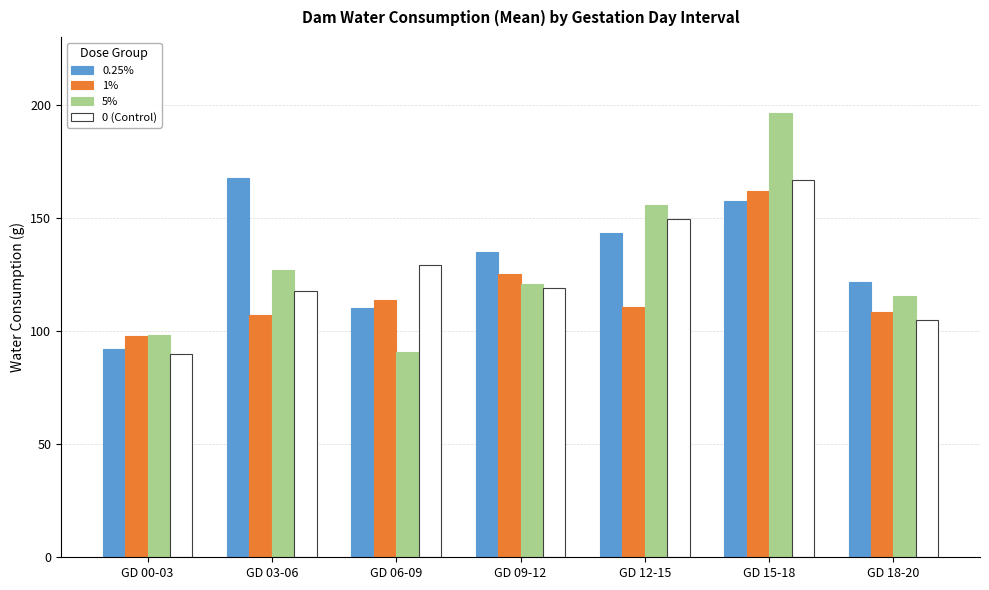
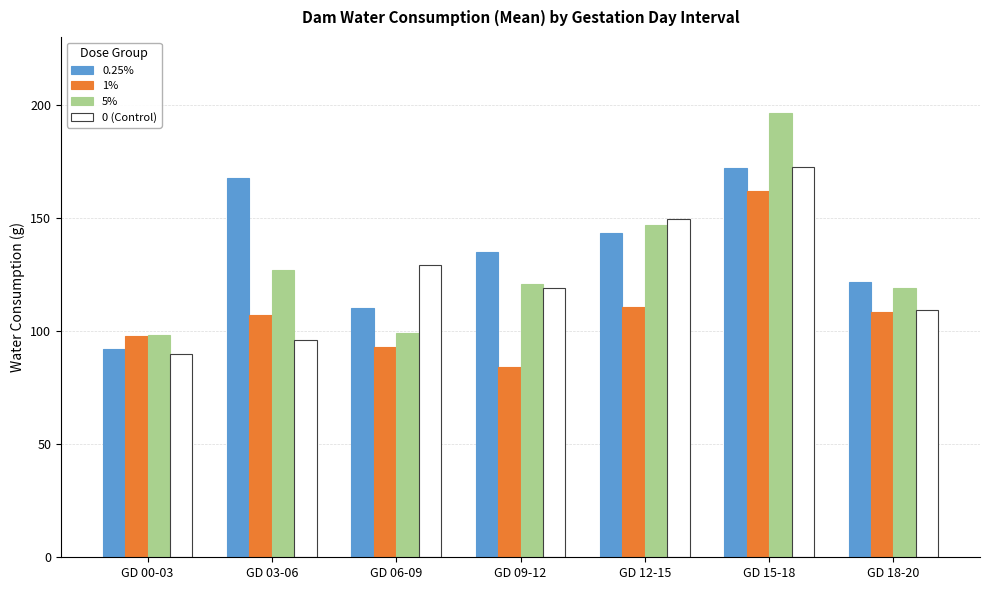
  {
    "0.25%": {
      "GD 00-03": 92,
      "GD 03-06": 168,
      "GD 06-09": 110,
      "GD 09-12": 135,
      "GD 12-15": 143,
-     "GD 15-18": 158,
+     "GD 15-18": 172,
      "GD 18-20": 122
    },
    "1%": {
      "GD 00-03": 98,
      "GD 03-06": 107,
-     "GD 06-09": 114,
-     "GD 09-12": 125,
+     "GD 06-09": 93,
+     "GD 09-12": 84,
      "GD 12-15": 111,
      "GD 15-18": 162,
      "GD 18-20": 109
    },
    "5%": {
      "GD 00-03": 98,
      "GD 03-06": 127,
-     "GD 06-09": 91,
+     "GD 06-09": 99,
      "GD 09-12": 121,
-     "GD 12-15": 156,
+     "GD 12-15": 147,
      "GD 15-18": 197,
-     "GD 18-20": 115
+     "GD 18-20": 119
    },
    "0 (Control)": {
      "GD 00-03": 90,
-     "GD 03-06": 118,
+     "GD 03-06": 96,
      "GD 06-09": 129,
      "GD 09-12": 119,
      "GD 12-15": 150,
-     "GD 15-18": 167,
-     "GD 18-20": 105
+     "GD 15-18": 172,
+     "GD 18-20": 110
    }
  }
